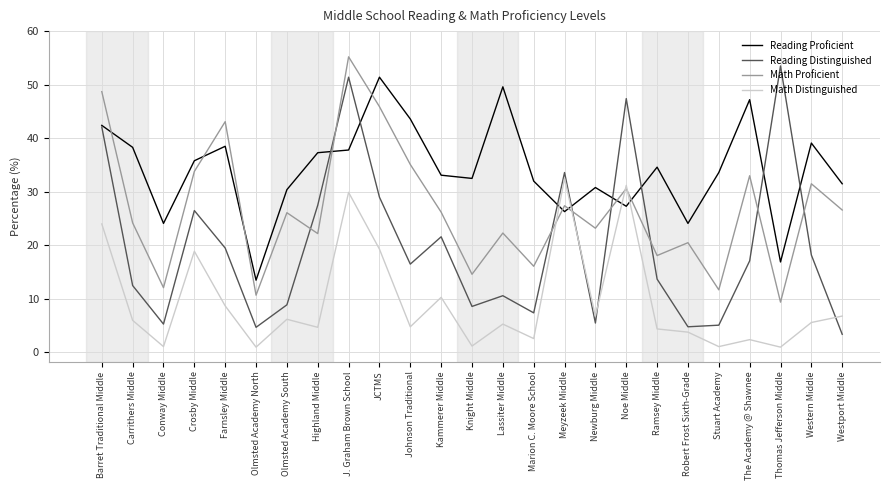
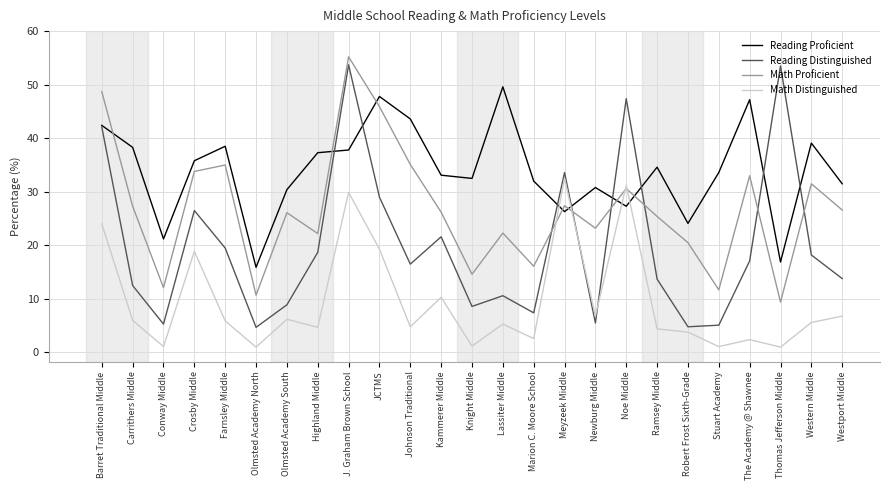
  {
    "Reading Proficient": {
      "Carrithers Middle": 38,
-     "Conway Middle": 24,
+     "Conway Middle": 21,
      "Crosby Middle": 36,
      "Farnsley Middle": 39,
-     "Olmsted Academy North": 14,
+     "Olmsted Academy North": 16,
      "Olmsted Academy South": 30,
      "Highland Middle": 37,
      "J. Graham Brown School": 38,
-     "JCTMS": 51,
+     "JCTMS": 48,
      "Johnson Traditional": 44,
      "Kammerer Middle": 33,
      "Knight Middle": 33,
      "Lassiter Middle": 50,
      "Marion C. Moore School": 32,
      "Meyzeek Middle": 26,
      "Newburg Middle": 31,
      "Noe Middle": 27,
      "Ramsey Middle": 35,
      "Robert Frost Sixth-Grade": 24,
      "Stuart Academy": 34,
      "The Academy @ Shawnee": 47,
      "Thomas Jefferson Middle": 17,
      "Western Middle": 39,
      "Westport Middle": 32
    },
    "Reading Distinguished": {
      "Carrithers Middle": 13,
      "Conway Middle": 5,
      "Crosby Middle": 27,
      "Farnsley Middle": 20,
      "Olmsted Academy North": 5,
      "Olmsted Academy South": 9,
-     "Highland Middle": 28,
-     "J. Graham Brown School": 51,
+     "Highland Middle": 19,
+     "J. Graham Brown School": 54,
      "JCTMS": 29,
      "Johnson Traditional": 17,
      "Kammerer Middle": 22,
      "Knight Middle": 9,
      "Lassiter Middle": 11,
      "Marion C. Moore School": 7,
      "Meyzeek Middle": 34,
      "Newburg Middle": 6,
      "Noe Middle": 47,
      "Ramsey Middle": 14,
      "Robert Frost Sixth-Grade": 5,
      "Stuart Academy": 5,
      "The Academy @ Shawnee": 17,
      "Thomas Jefferson Middle": 54,
      "Western Middle": 18,
-     "Westport Middle": 3
+     "Westport Middle": 14
    },
    "Math Proficient": {
      "Barret Traditional Middle": 49,
-     "Carrithers Middle": 24,
+     "Carrithers Middle": 27,
      "Conway Middle": 12,
      "Crosby Middle": 34,
-     "Farnsley Middle": 43,
+     "Farnsley Middle": 35,
      "Olmsted Academy North": 11,
      "Olmsted Academy South": 26,
      "Highland Middle": 22,
      "J. Graham Brown School": 55,
      "JCTMS": 46,
      "Johnson Traditional": 35,
      "Kammerer Middle": 26,
      "Knight Middle": 15,
      "Lassiter Middle": 22,
      "Marion C. Moore School": 16,
      "Meyzeek Middle": 27,
      "Newburg Middle": 23,
      "Noe Middle": 31,
-     "Ramsey Middle": 18,
+     "Ramsey Middle": 25,
      "Robert Frost Sixth-Grade": 21,
      "Stuart Academy": 12,
      "The Academy @ Shawnee": 33,
      "Thomas Jefferson Middle": 9,
      "Western Middle": 32,
      "Westport Middle": 27
    },
    "Math Distinguished": {
      "Barret Traditional Middle": 24,
      "Carrithers Middle": 6,
      "Conway Middle": 1,
      "Crosby Middle": 19,
-     "Farnsley Middle": 9,
+     "Farnsley Middle": 6,
      "Olmsted Academy North": 1,
      "Olmsted Academy South": 6,
      "Highland Middle": 5,
      "J. Graham Brown School": 30,
      "JCTMS": 19,
      "Johnson Traditional": 5,
      "Kammerer Middle": 10,
      "Knight Middle": 1,
      "Lassiter Middle": 5,
      "Marion C. Moore School": 3,
      "Meyzeek Middle": 33,
      "Newburg Middle": 7,
      "Noe Middle": 31,
      "Ramsey Middle": 4,
      "Robert Frost Sixth-Grade": 4,
      "Stuart Academy": 1,
      "The Academy @ Shawnee": 2,
      "Thomas Jefferson Middle": 1,
      "Western Middle": 6,
      "Westport Middle": 7
    }
  }
